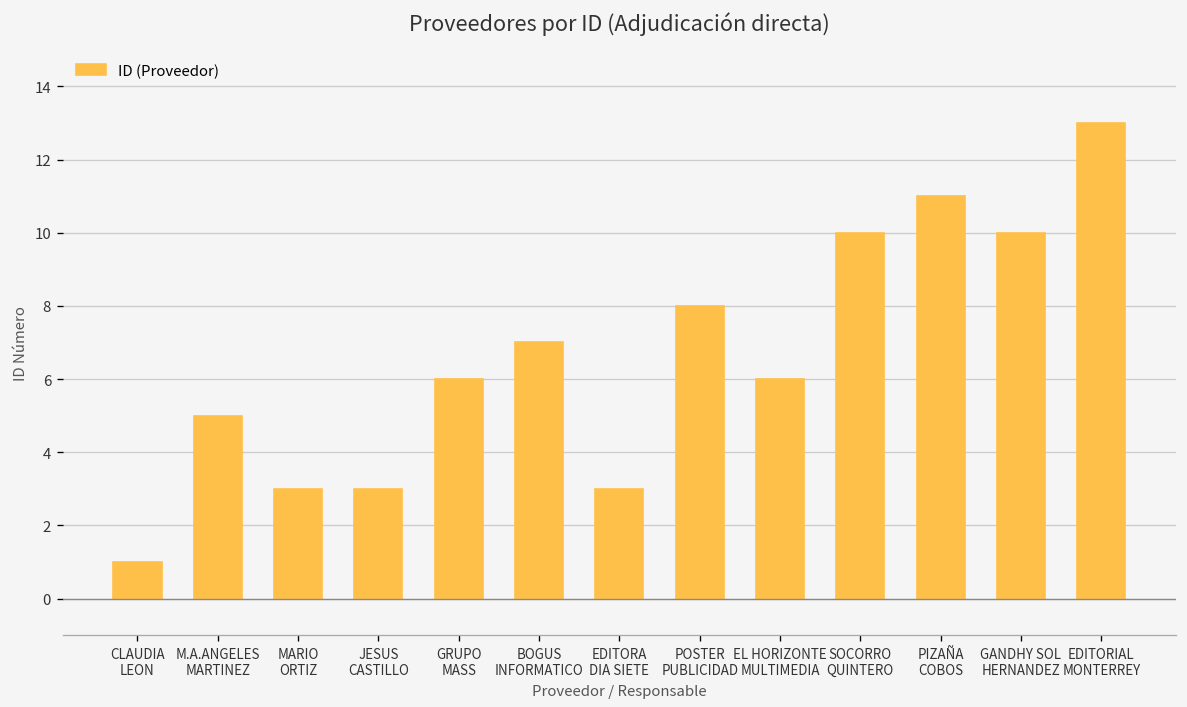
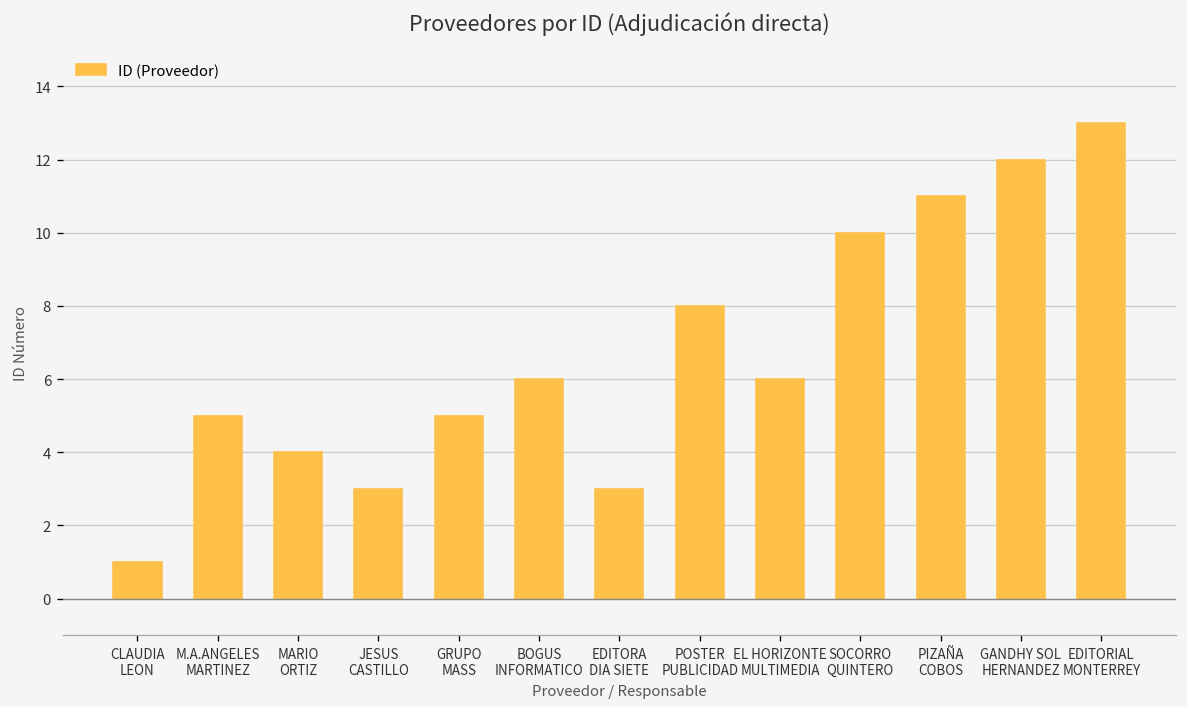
  {
    "CLAUDIA LEON": 1,
    "M.A.ANGELES MARTINEZ": 5,
-   "MARIO ORTIZ": 3,
+   "MARIO ORTIZ": 4,
    "JESUS CASTILLO": 3,
-   "GRUPO MASS": 6,
-   "BOGUS INFORMATICO": 7,
+   "GRUPO MASS": 5,
+   "BOGUS INFORMATICO": 6,
    "EDITORA DIA SIETE": 3,
    "POSTER PUBLICIDAD": 8,
    "EL HORIZONTE MULTIMEDIA": 6,
    "SOCORRO QUINTERO": 10,
    "PIZAÑA COBOS": 11,
-   "GANDHY SOL HERNANDEZ": 10,
+   "GANDHY SOL HERNANDEZ": 12,
    "EDITORIAL MONTERREY": 13
  }
